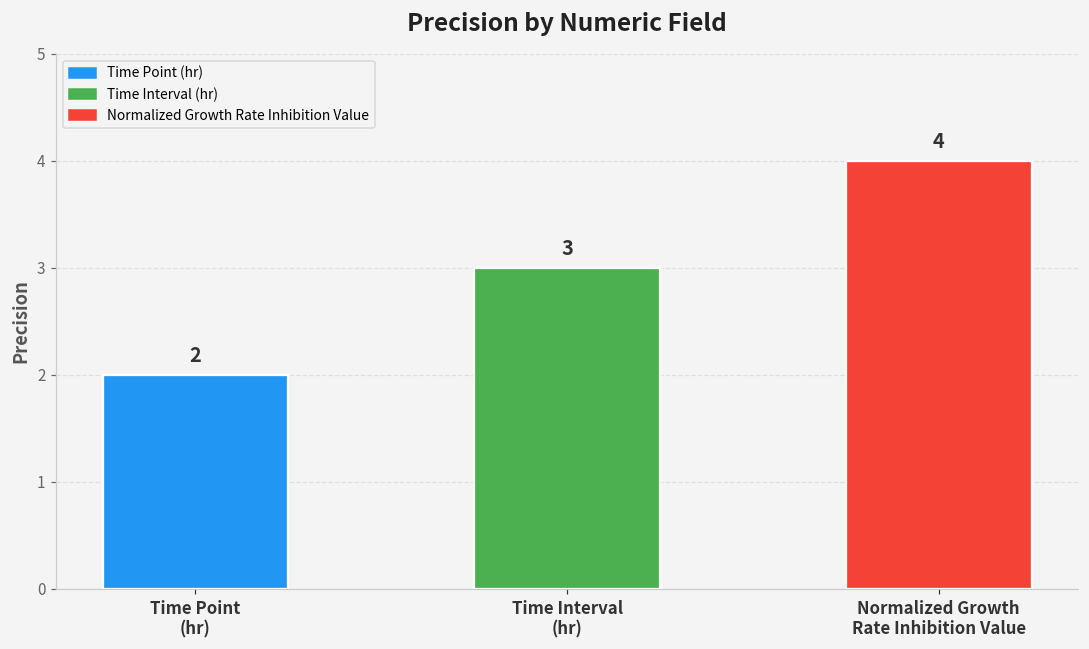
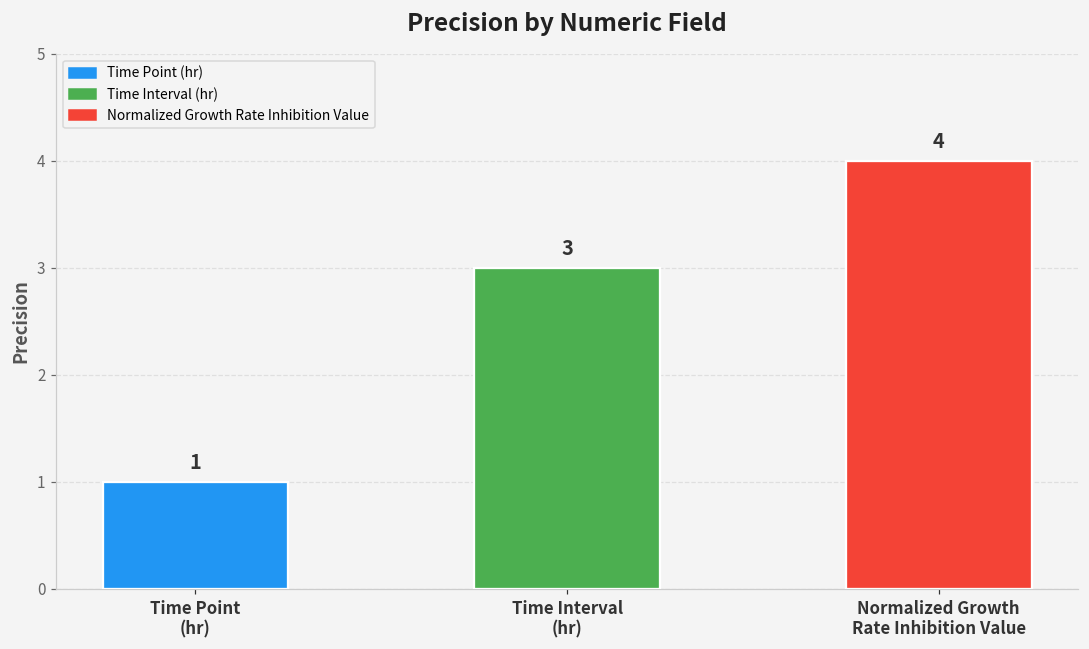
  {
-   "Time Point (hr)": 2,
+   "Time Point (hr)": 1,
    "Time Interval (hr)": 3,
    "Normalized Growth Rate Inhibition Value": 4
  }
